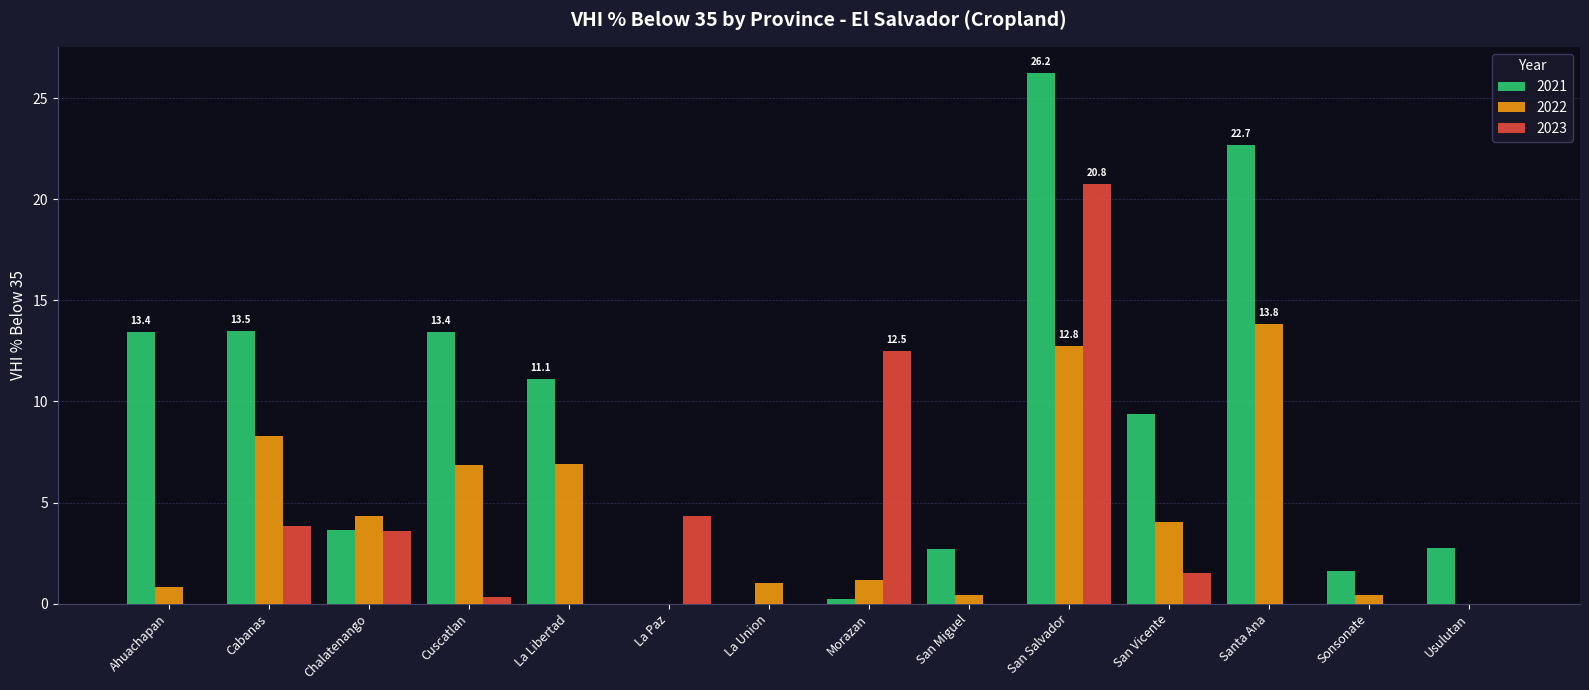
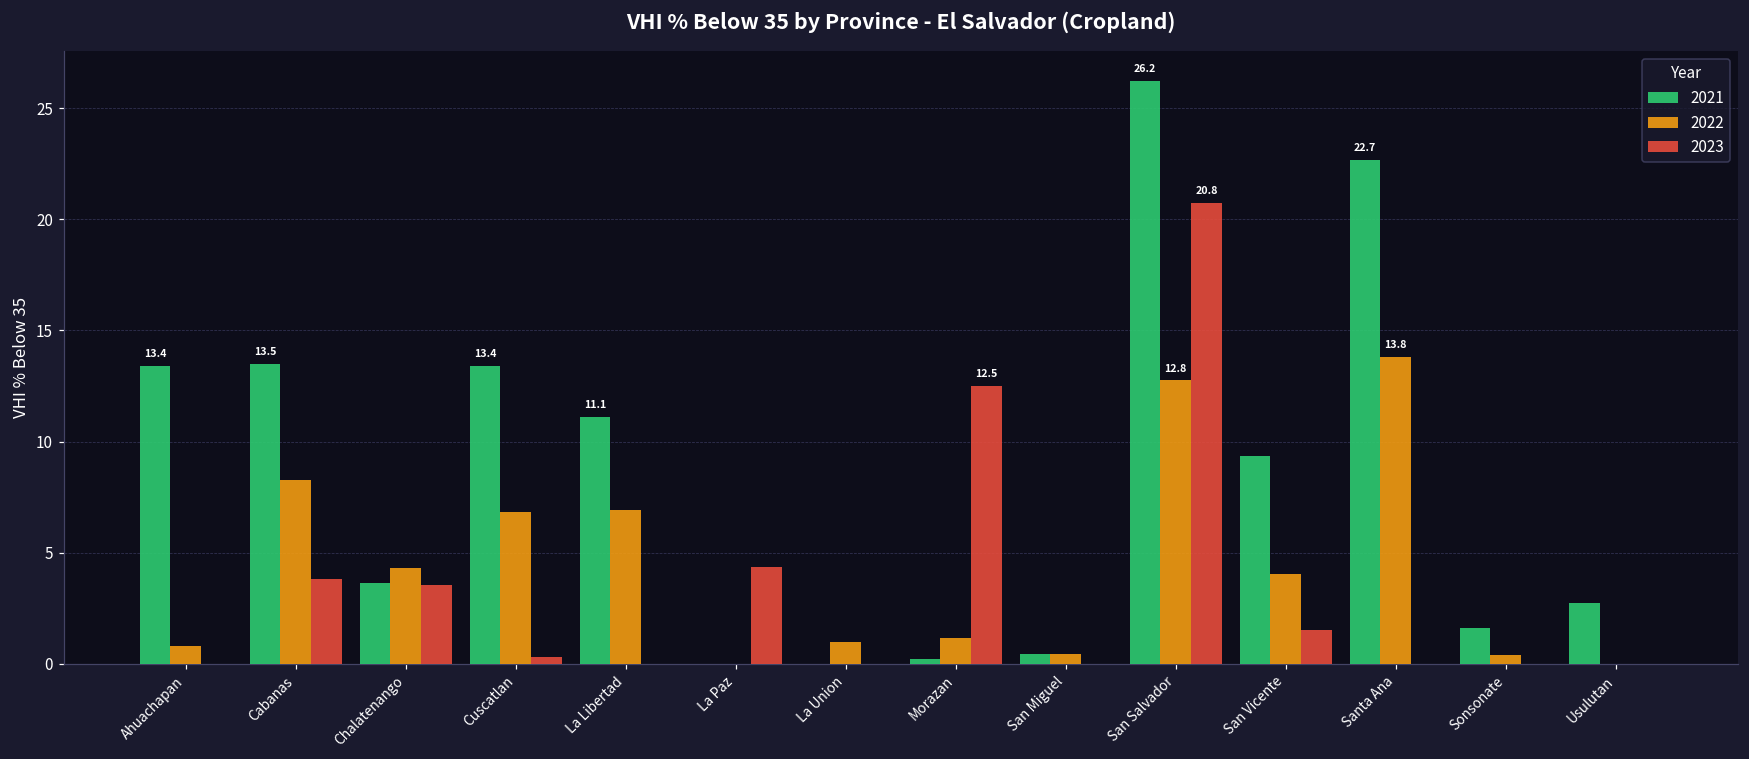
  {
    "2021": {
      "Chalatenango": 3.6,
      "La Paz": 0.0,
      "La Union": 0.0,
      "Morazan": 0.2,
-     "San Miguel": 2.7,
+     "San Miguel": 0.4,
      "San Vicente": 9.4,
      "Sonsonate": 1.6,
      "Usulutan": 2.7
    },
    "2022": {
      "San Salvador": 12.8,
      "Santa Ana": 13.8
    },
    "2023": {
      "Morazan": 12.5,
      "San Salvador": 20.8
    }
  }
